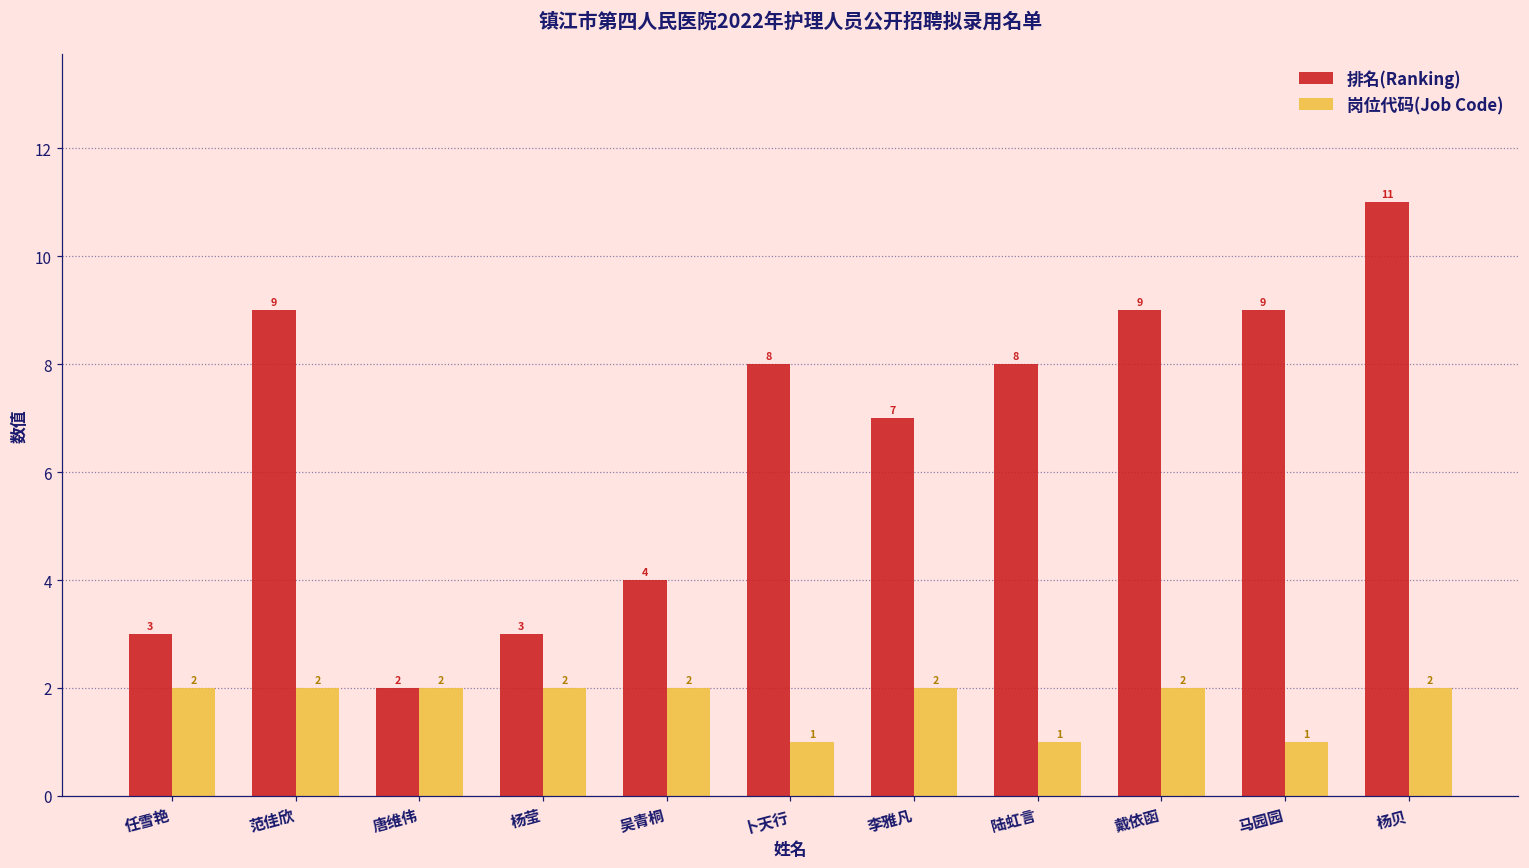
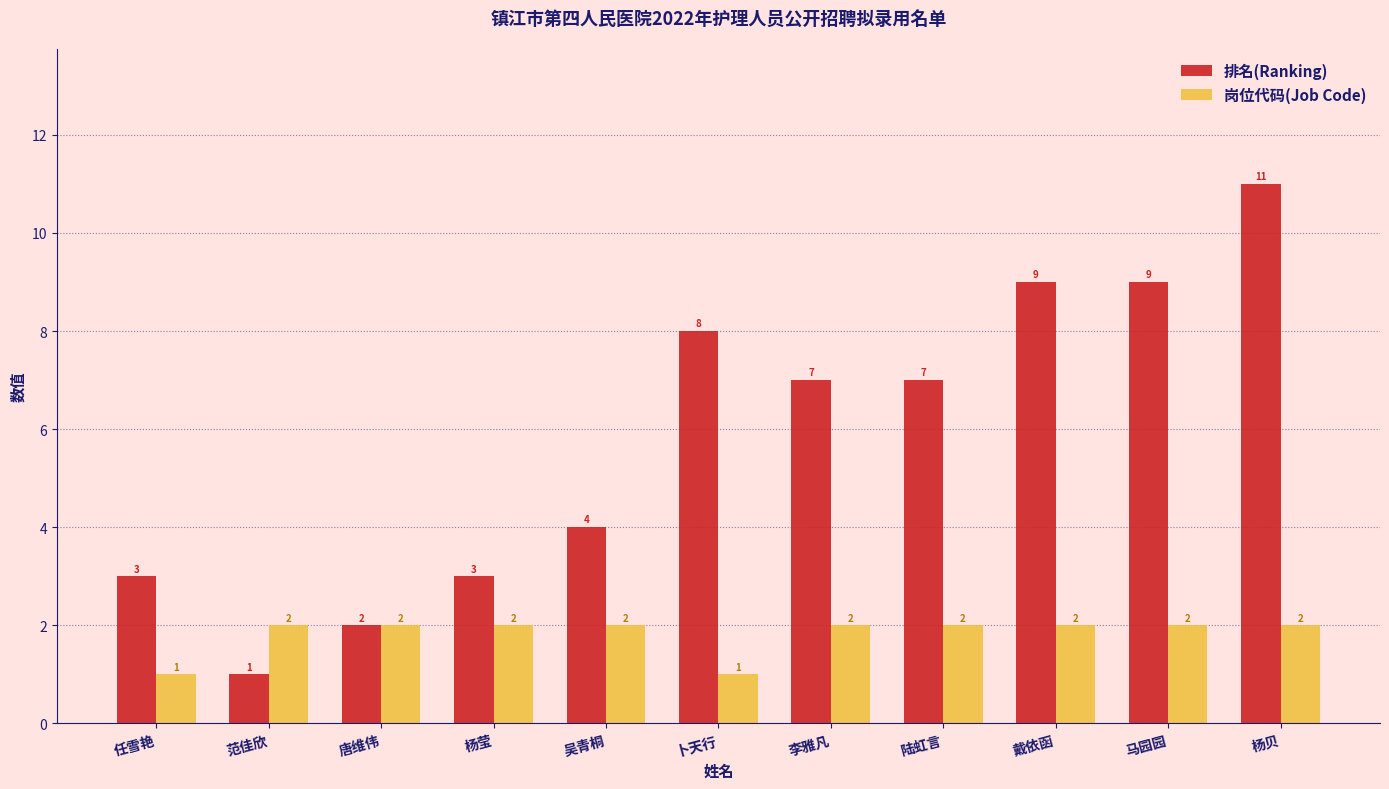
  {
    "排名(Ranking)": {
      "任雪艳": 3,
-     "范佳欣": 9,
+     "范佳欣": 1,
      "唐维伟": 2,
      "杨莹": 3,
      "吴青桐": 4,
      "卜天行": 8,
      "李雅凡": 7,
-     "陆虹言": 8,
+     "陆虹言": 7,
      "戴依函": 9,
      "马园园": 9,
      "杨贝": 11
    },
    "岗位代码(Job Code)": {
-     "任雪艳": 2,
+     "任雪艳": 1,
      "范佳欣": 2,
      "唐维伟": 2,
      "杨莹": 2,
      "吴青桐": 2,
      "卜天行": 1,
      "李雅凡": 2,
-     "陆虹言": 1,
+     "陆虹言": 2,
      "戴依函": 2,
-     "马园园": 1,
+     "马园园": 2,
      "杨贝": 2
    }
  }
